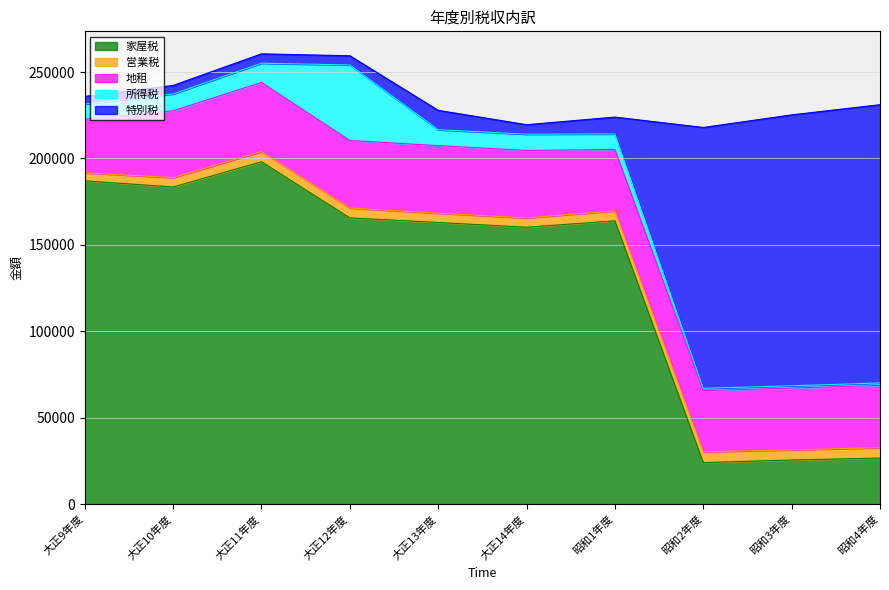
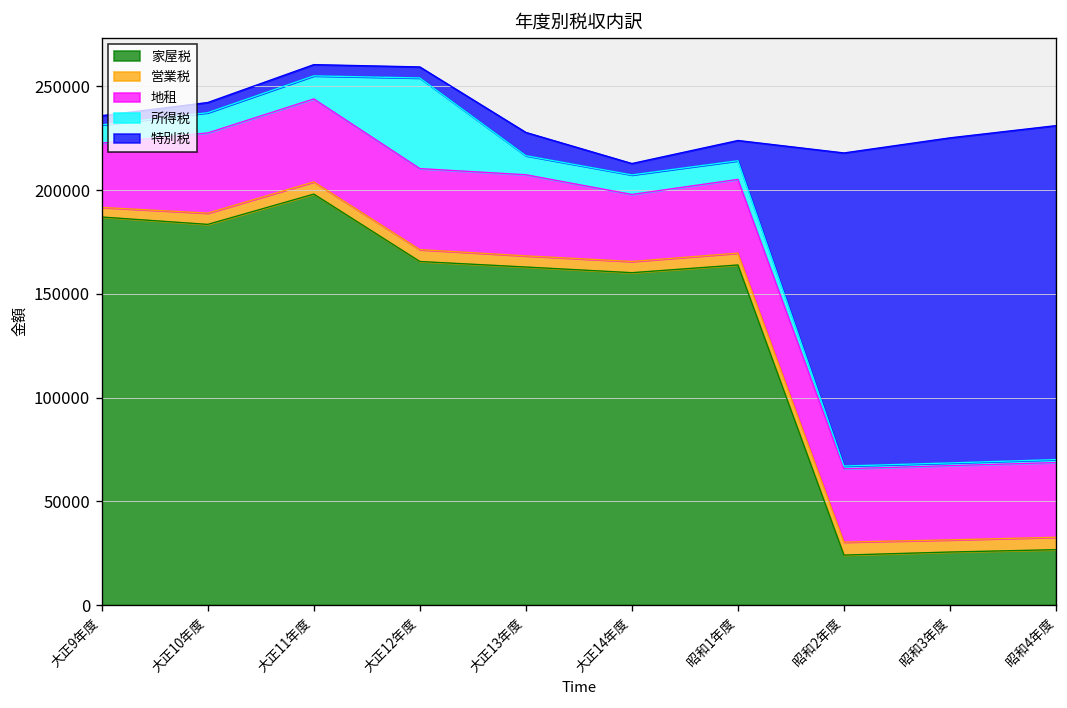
  {
    "家屋税": {
      "大正9年度": 187000,
      "大正10年度": 184000,
      "大正11年度": 198000,
      "大正12年度": 166000,
      "大正13年度": 163000,
      "大正14年度": 160000,
      "昭和1年度": 164000,
      "昭和2年度": 24000,
      "昭和3年度": 26000,
      "昭和4年度": 27000
    },
    "営業税": {
      "大正9年度": 5000,
      "大正10年度": 5000,
      "大正11年度": 6000,
      "大正12年度": 6000,
      "大正13年度": 5000,
      "大正14年度": 5000,
      "昭和1年度": 6000,
      "昭和2年度": 6000,
      "昭和3年度": 6000,
      "昭和4年度": 6000
    },
    "地租": {
      "大正9年度": 31000,
      "大正10年度": 39000,
      "大正11年度": 40000,
      "大正12年度": 39000,
      "大正13年度": 39000,
-     "大正14年度": 39000,
+     "大正14年度": 32000,
      "昭和1年度": 36000
    },
    "所得税": {
      "大正9年度": 9000,
      "大正10年度": 10000,
      "大正11年度": 11000,
      "大正12年度": 44000,
      "大正13年度": 9000,
      "大正14年度": 9000,
      "昭和1年度": 9000
    },
    "特別税": {
      "大正9年度": 4000,
      "大正10年度": 5000,
      "大正11年度": 5000,
      "大正12年度": 5000,
      "大正13年度": 11000,
      "大正14年度": 5000,
      "昭和1年度": 10000,
      "昭和2年度": 151000,
      "昭和3年度": 157000,
      "昭和4年度": 161000
    }
  }
